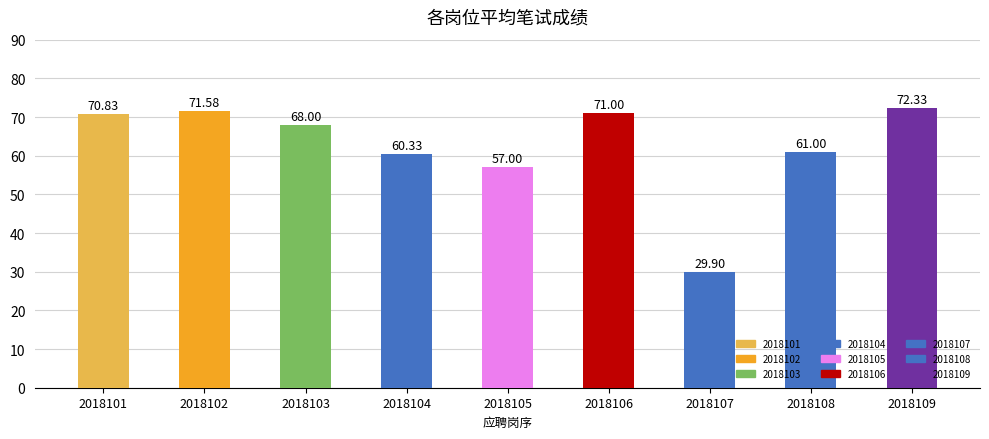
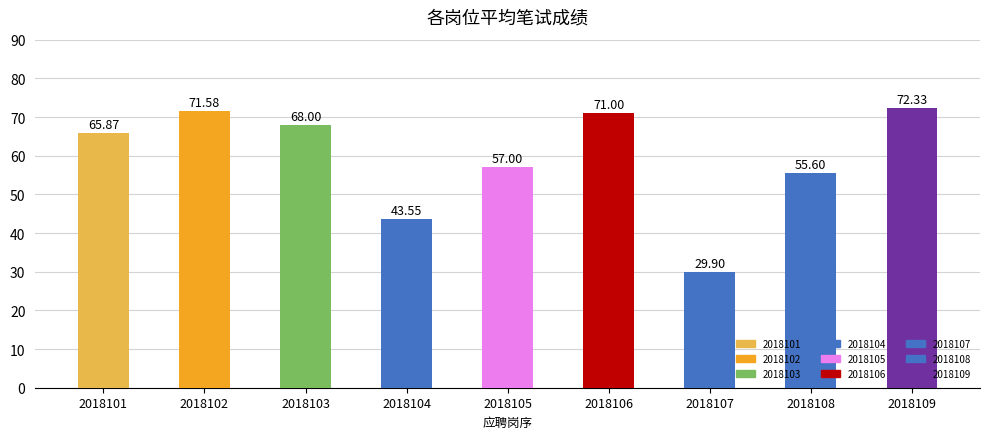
  {
-   "2018101": 70.83,
+   "2018101": 65.87,
    "2018102": 71.58,
    "2018103": 68.00,
-   "2018104": 60.33,
+   "2018104": 43.55,
    "2018105": 57.00,
    "2018106": 71.00,
    "2018107": 29.90,
-   "2018108": 61.00,
+   "2018108": 55.60,
    "2018109": 72.33
  }
